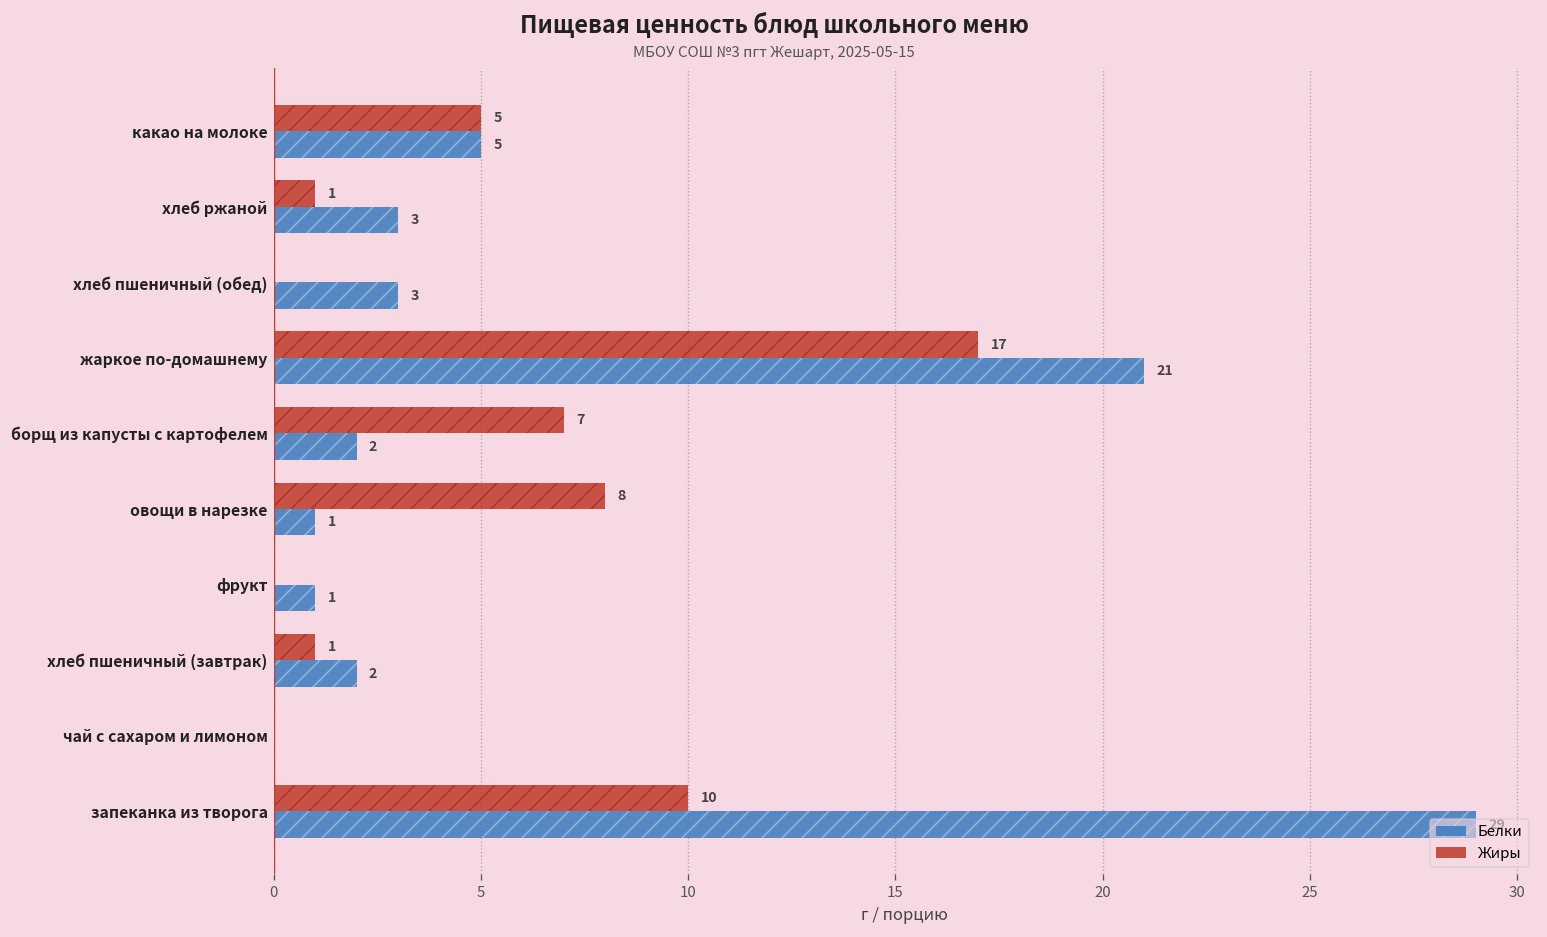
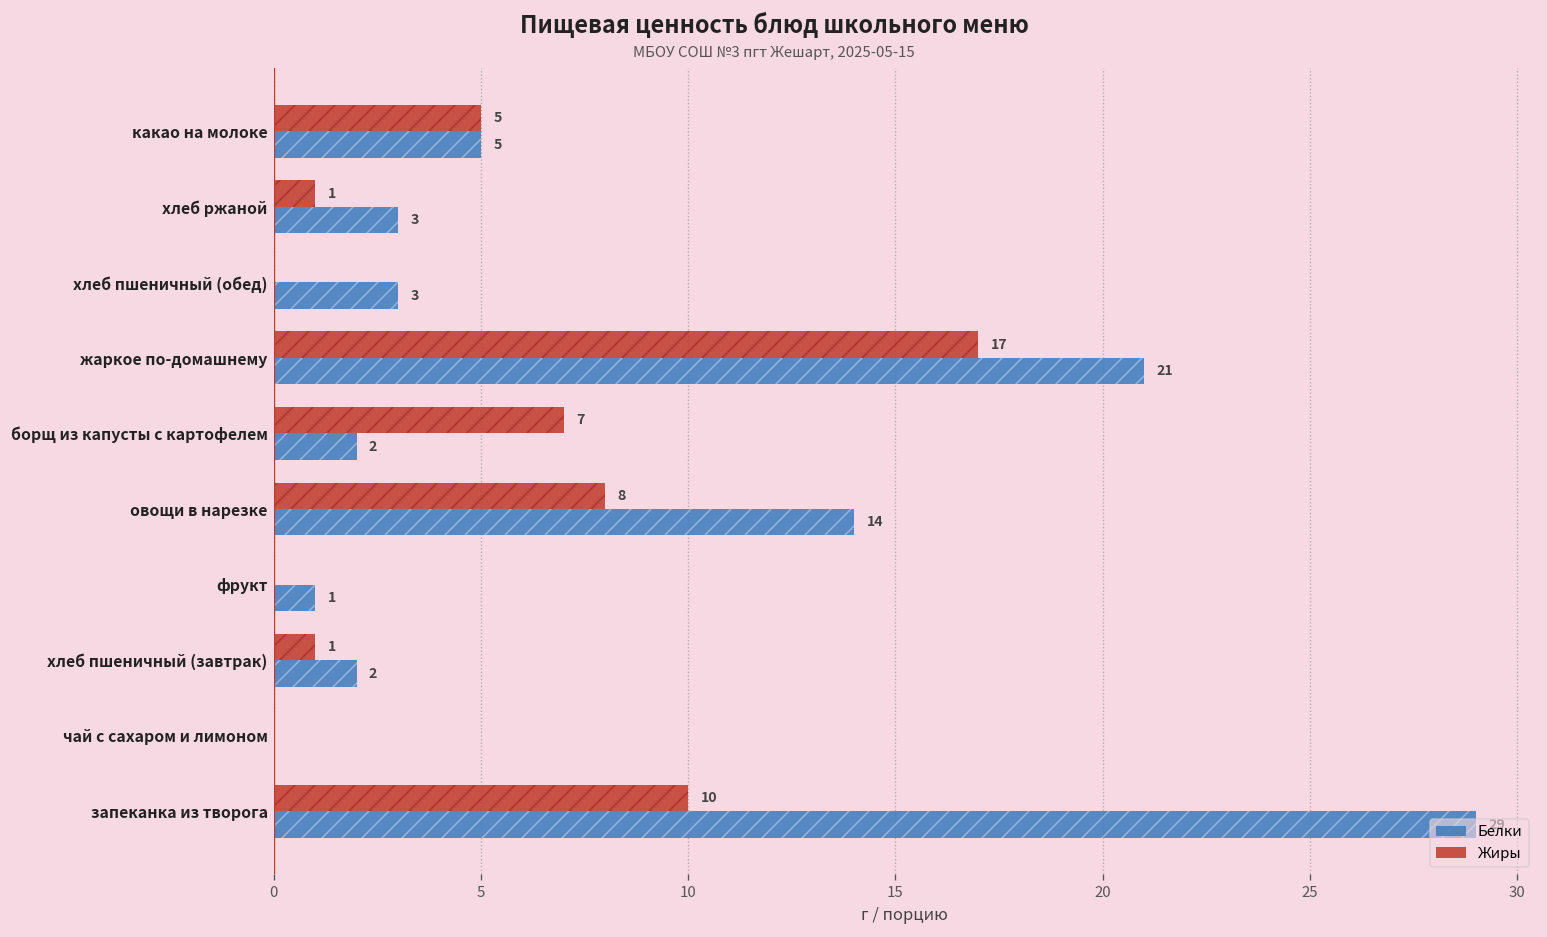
  {
    "Белки": {
      "какао на молоке": 5,
      "хлеб ржаной": 3,
      "хлеб пшеничный (обед)": 3,
      "жаркое по-домашнему": 21,
      "борщ из капусты с картофелем": 2,
-     "овощи в нарезке": 1,
+     "овощи в нарезке": 14,
      "фрукт": 1,
      "хлеб пшеничный (завтрак)": 2
    },
    "Жиры": {
      "какао на молоке": 5,
      "хлеб ржаной": 1,
      "жаркое по-домашнему": 17,
      "борщ из капусты с картофелем": 7,
      "овощи в нарезке": 8,
      "хлеб пшеничный (завтрак)": 1,
      "запеканка из творога": 10
    }
  }
